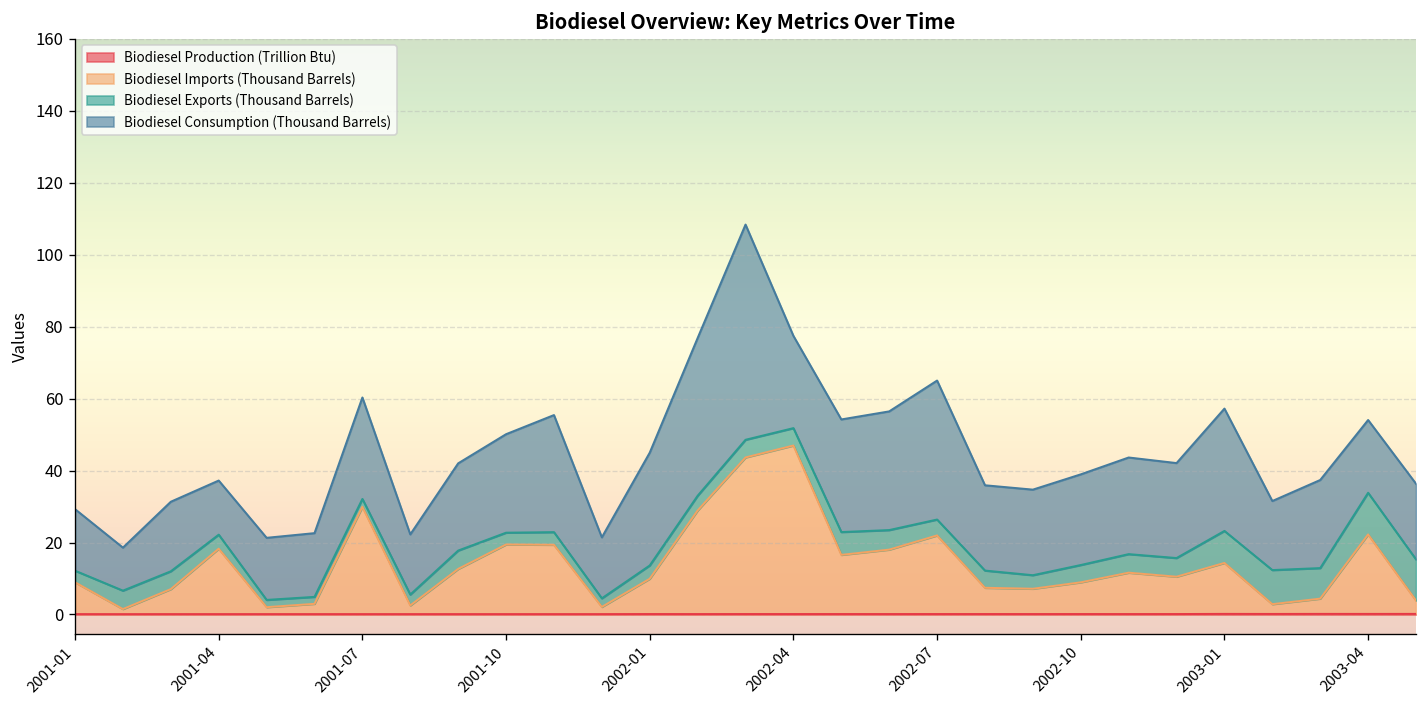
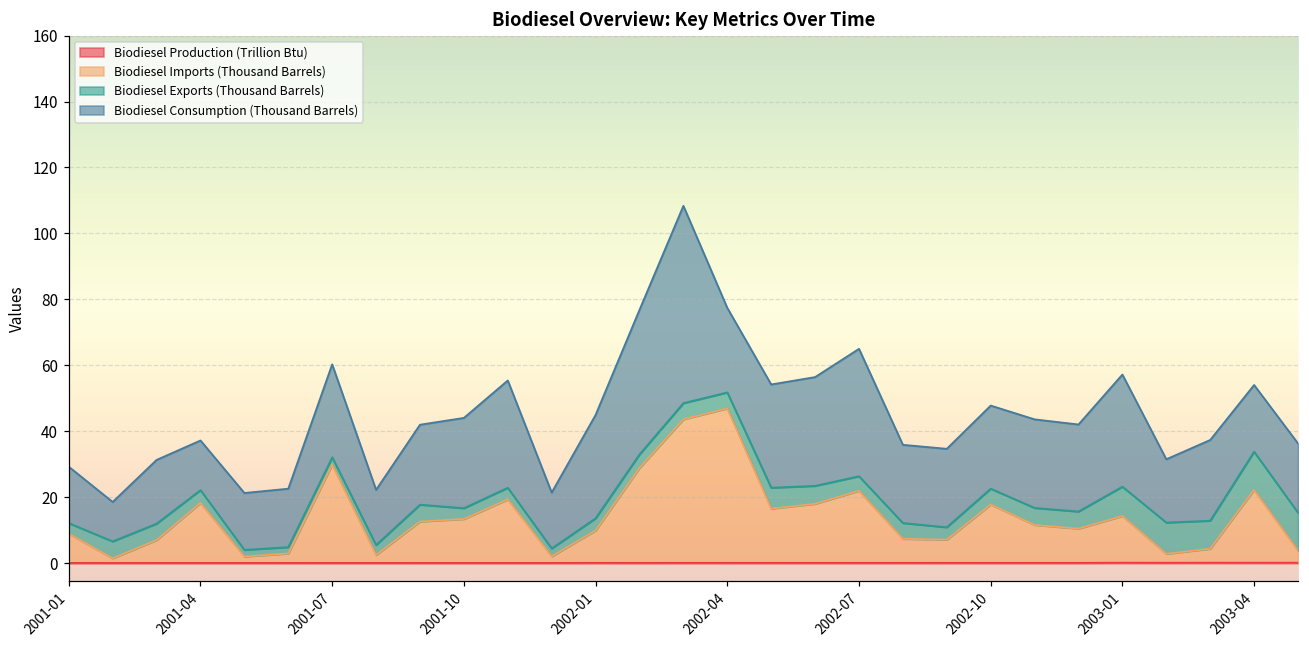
  {
    "Biodiesel Production (Trillion Btu)": {
      "2001-01": 0,
      "2001-04": 0,
      "2001-07": 0,
      "2001-10": 0,
      "2002-01": 0,
      "2002-04": 0,
      "2002-07": 0,
      "2002-10": 0,
      "2003-01": 0,
      "2003-04": 0
    },
    "Biodiesel Imports (Thousand Barrels)": {
      "2001-01": 9,
      "2001-04": 18,
      "2001-07": 30,
-     "2001-10": 19,
+     "2001-10": 13,
      "2002-01": 10,
      "2002-04": 47,
      "2002-07": 22,
-     "2002-10": 9,
+     "2002-10": 18,
      "2003-01": 14,
      "2003-04": 22
    }
  }
